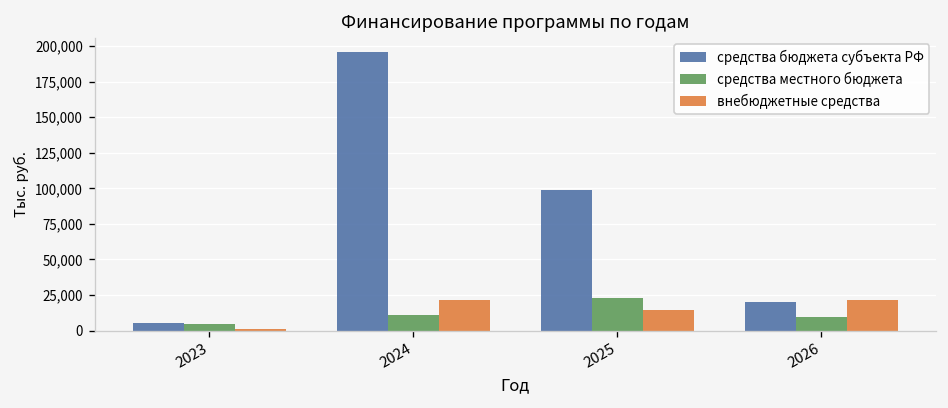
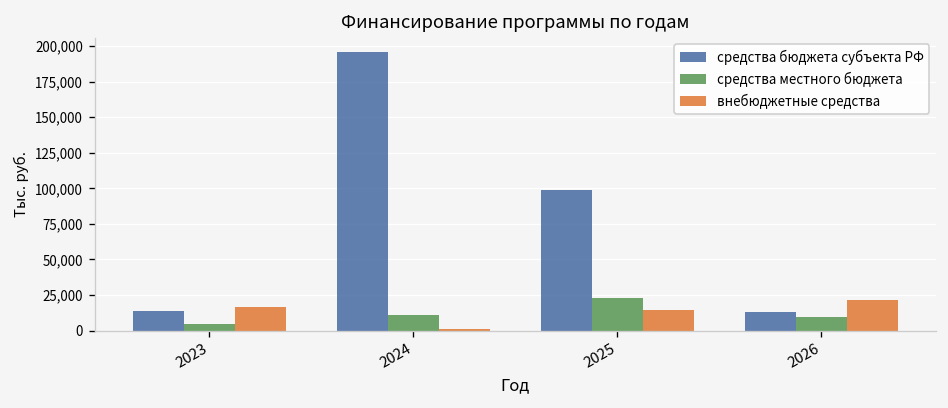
  {
    "средства бюджета субъекта РФ": {
-     "2023": "5,000",
+     "2023": "13,000",
      "2024": "196,000",
      "2025": "98,000",
-     "2026": "20,000"
+     "2026": "13,000"
    },
    "средства местного бюджета": {
      "2023": "5,000",
      "2024": "11,000",
      "2025": "23,000",
      "2026": "9,000"
    },
    "внебюджетные средства": {
-     "2023": "1,000",
-     "2024": "22,000",
+     "2023": "16,000",
+     "2024": "1,000",
      "2025": "14,000",
      "2026": "21,000"
    }
  }
